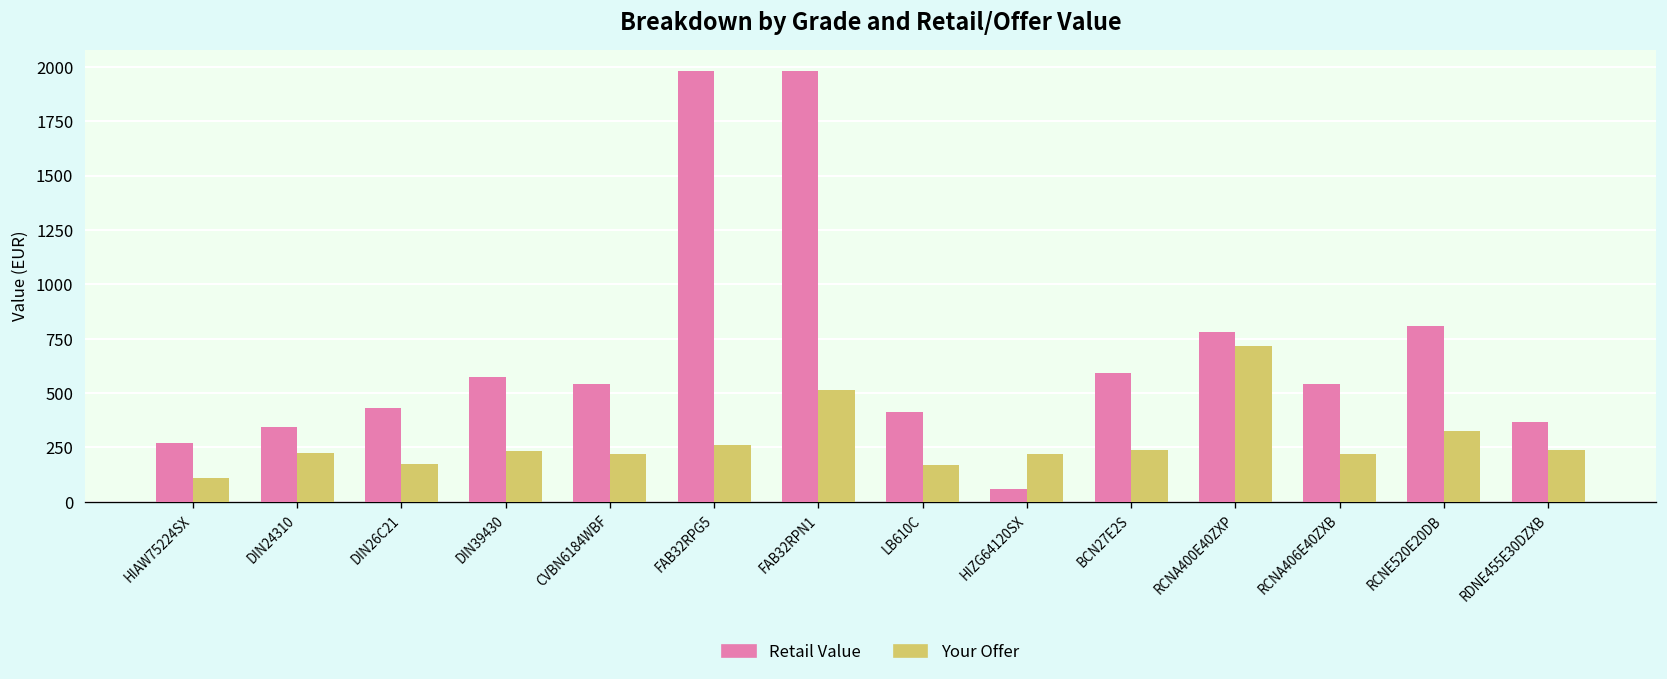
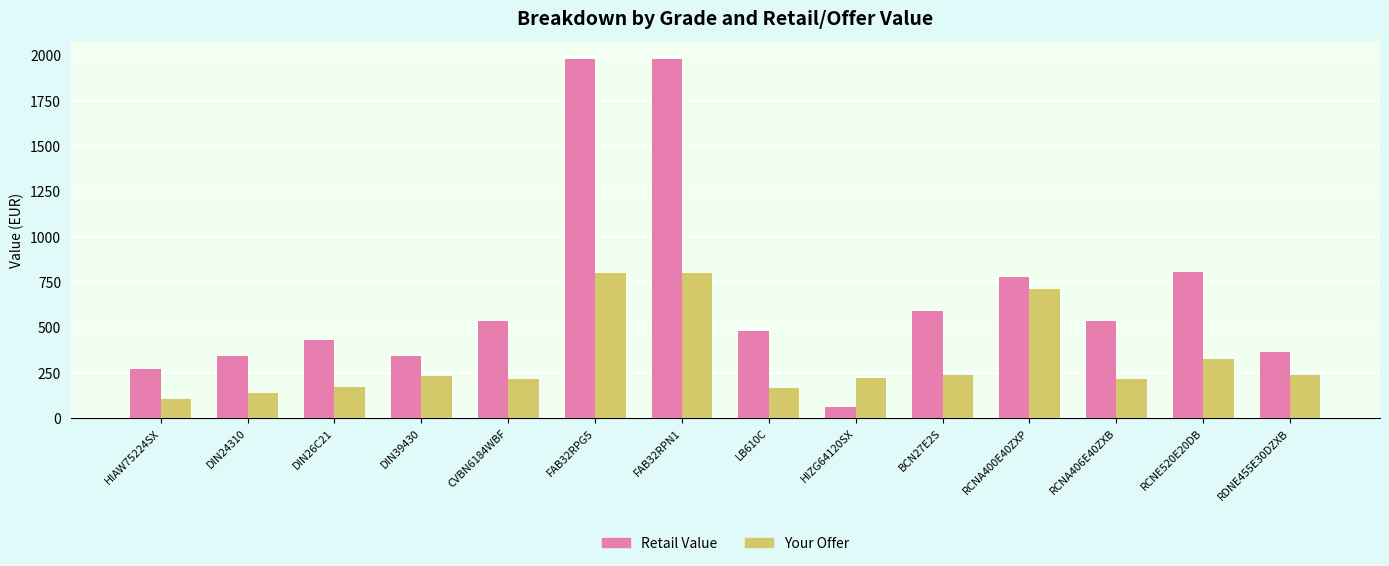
  {
    "Retail Value": {
      "HIAW75224SX": 270,
      "DIN24310": 340,
      "DIN26C21": 430,
-     "DIN39430": 580,
+     "DIN39430": 340,
      "CVBN6184WBF": 540,
      "FAB32RPG5": 1980,
      "FAB32RPN1": 1980,
-     "LB610C": 410,
+     "LB610C": 480,
      "HIZG64120SX": 60,
      "BCN27E2S": 590,
      "RCNA400E40ZXP": 780,
      "RCNA406E40ZXB": 540,
      "RCNE520E20DB": 810,
      "RDNE455E30DZXB": 370
    },
    "Your Offer": {
      "HIAW75224SX": 110,
-     "DIN24310": 220,
+     "DIN24310": 140,
      "DIN26C21": 170,
      "DIN39430": 230,
      "CVBN6184WBF": 220,
-     "FAB32RPG5": 260,
-     "FAB32RPN1": 510,
+     "FAB32RPG5": 800,
+     "FAB32RPN1": 800,
      "LB610C": 170,
      "HIZG64120SX": 220,
      "BCN27E2S": 240,
      "RCNA400E40ZXP": 720,
      "RCNA406E40ZXB": 220,
      "RCNE520E20DB": 330,
      "RDNE455E30DZXB": 240
    }
  }
